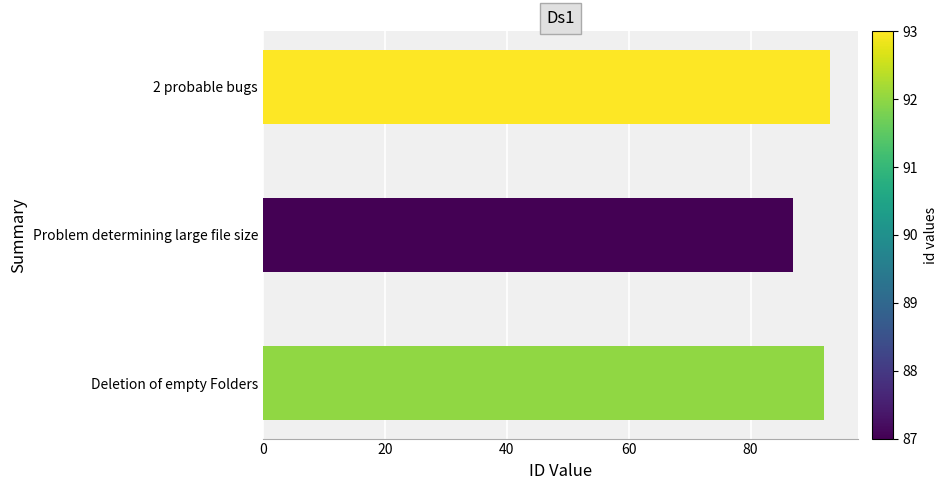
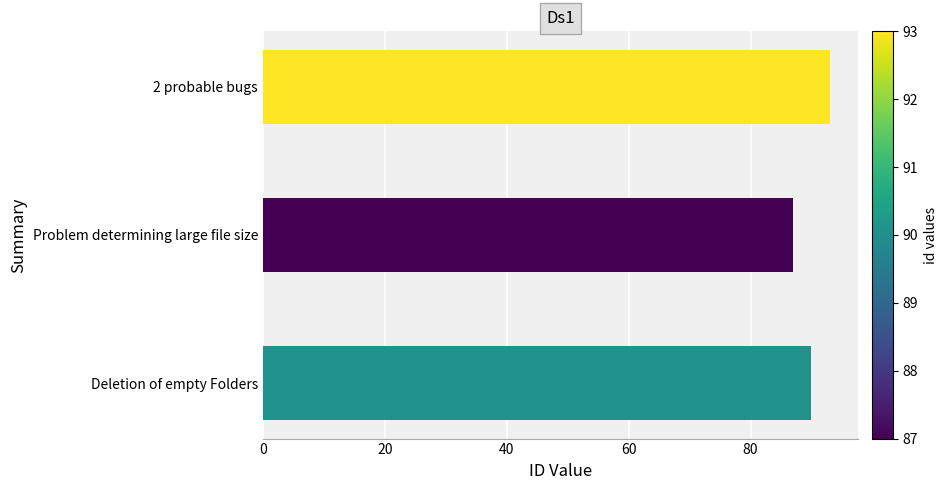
  {
    "2 probable bugs": 93,
    "Problem determining large file size": 87,
-   "Deletion of empty Folders": 92
+   "Deletion of empty Folders": 90
  }
